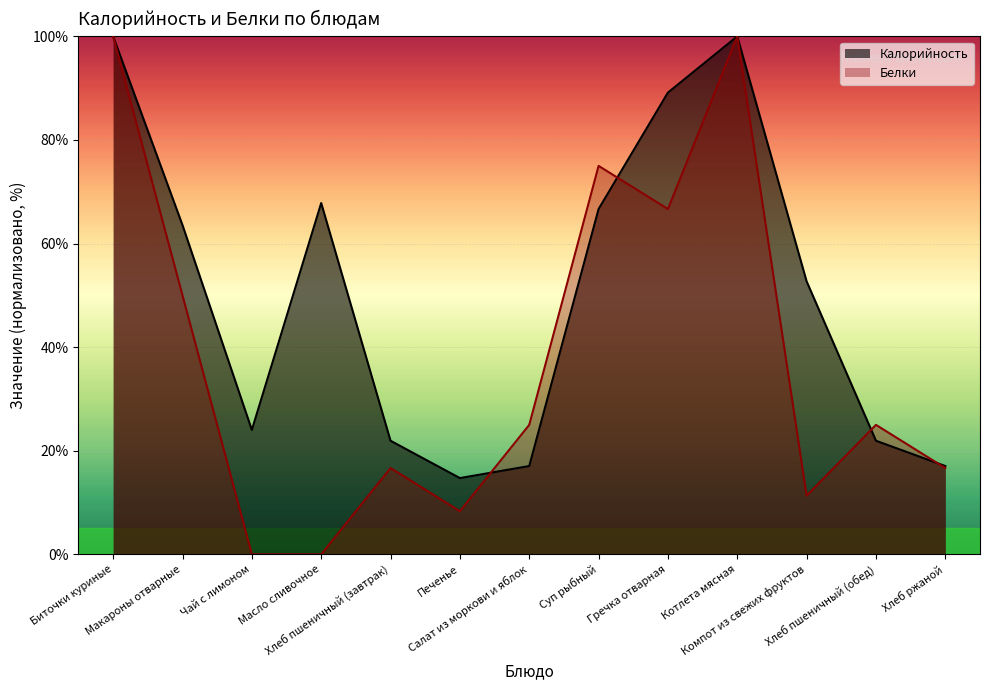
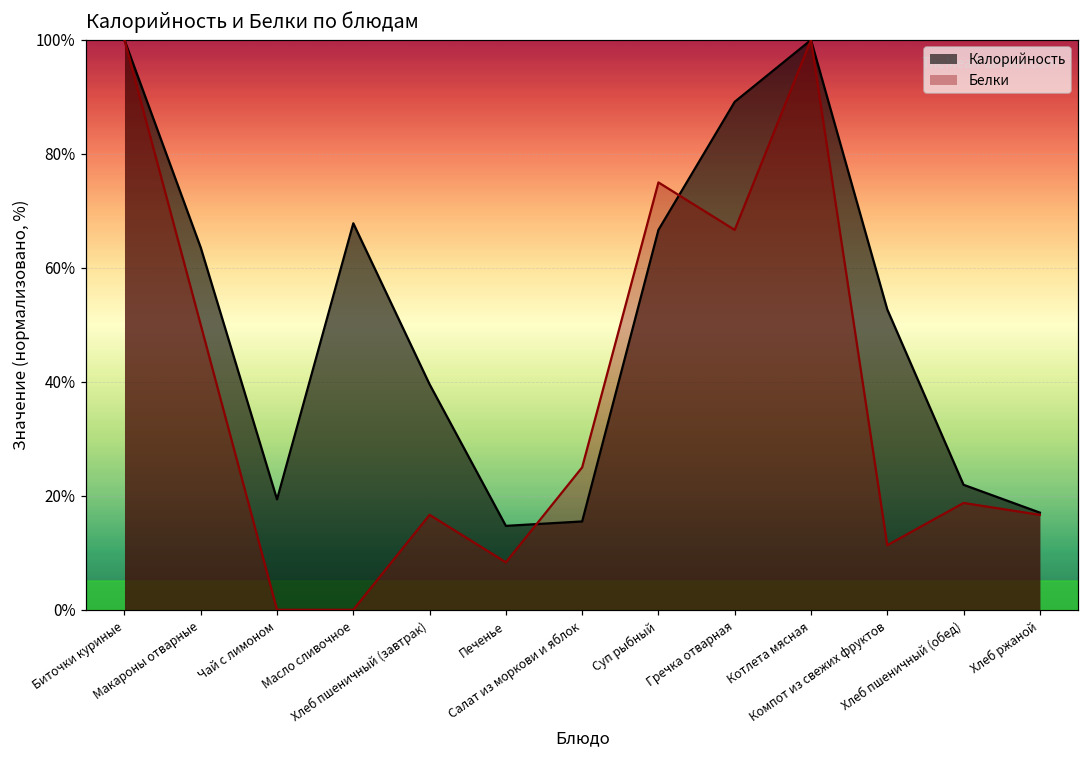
  {
    "Калорийность": {
      "Макароны отварные": "64%",
-     "Чай с лимоном": "24%",
+     "Чай с лимоном": "19%",
      "Масло сливочное": "68%",
-     "Хлеб пшеничный (завтрак)": "22%",
+     "Хлеб пшеничный (завтрак)": "40%",
      "Печенье": "15%",
-     "Салат из моркови и яблок": "17%",
+     "Салат из моркови и яблок": "16%",
      "Суп рыбный": "67%",
      "Гречка отварная": "89%",
      "Компот из свежих фруктов": "53%",
      "Хлеб пшеничный (обед)": "22%"
    },
    "Белки": {
      "Макароны отварные": "50%",
      "Хлеб пшеничный (завтрак)": "17%",
      "Печенье": "8%",
      "Салат из моркови и яблок": "25%",
      "Суп рыбный": "75%",
      "Гречка отварная": "67%",
      "Компот из свежих фруктов": "11%",
-     "Хлеб пшеничный (обед)": "25%"
+     "Хлеб пшеничный (обед)": "19%"
    }
  }
